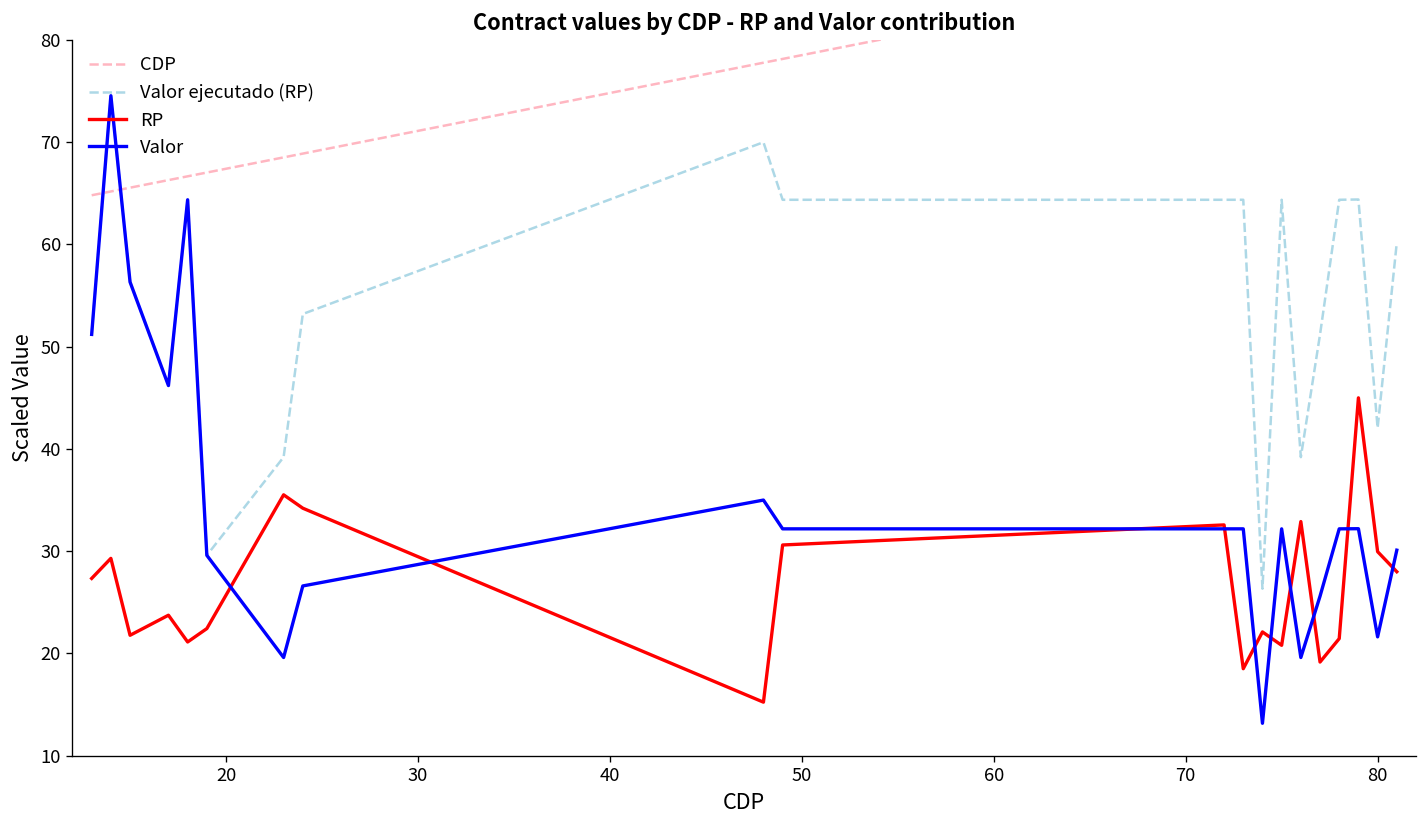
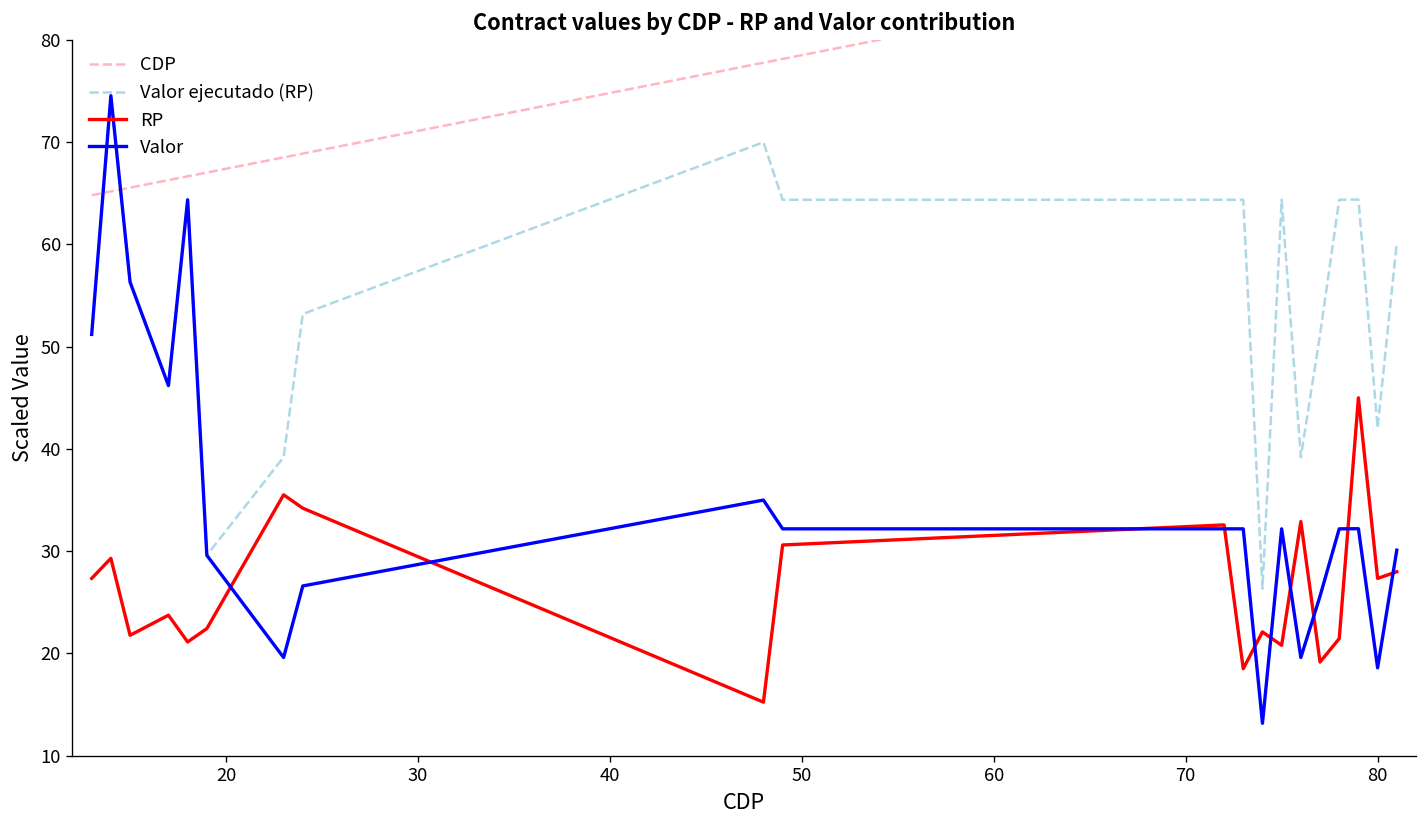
  {
    "Valor ejecutado (RP)": {
      "80": 42
    },
    "RP": {
-     "80": 30
+     "80": 27
    },
    "Valor": {
-     "80": 22
+     "80": 19
    }
  }
